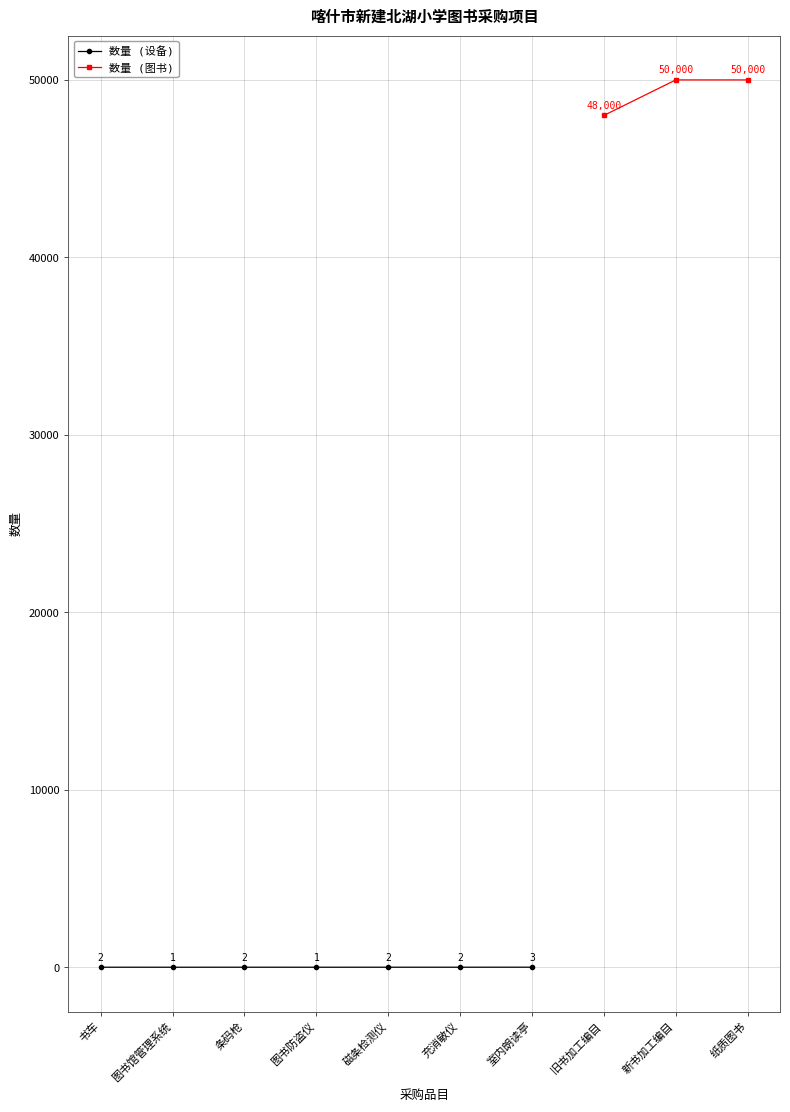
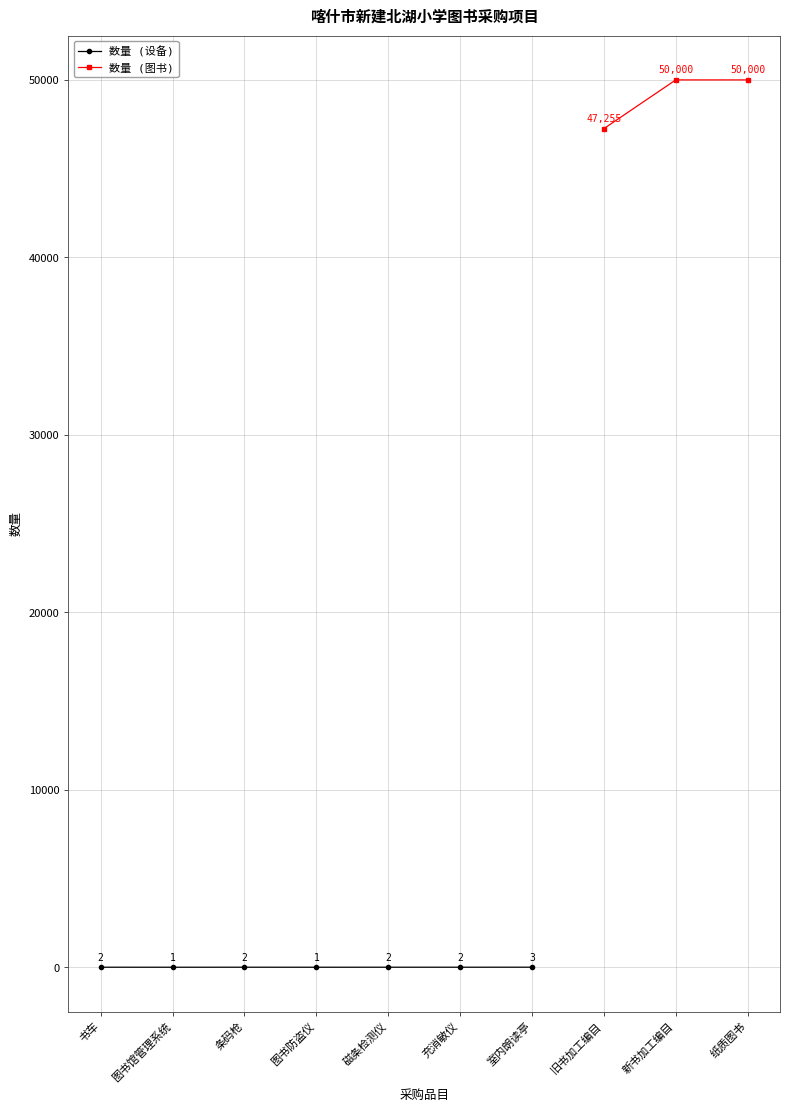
  {
    "数量 (设备)": {
      "书车": "2",
      "图书馆管理系统": "1",
      "条码枪": "2",
      "图书防盗仪": "1",
      "磁条检测仪": "2",
      "充消敏仪": "2",
      "室内朗读亭": "3"
    },
    "数量 (图书)": {
-     "旧书加工编目": "48,000",
+     "旧书加工编目": "47,255",
      "新书加工编目": "50,000",
      "纸质图书": "50,000"
    }
  }
